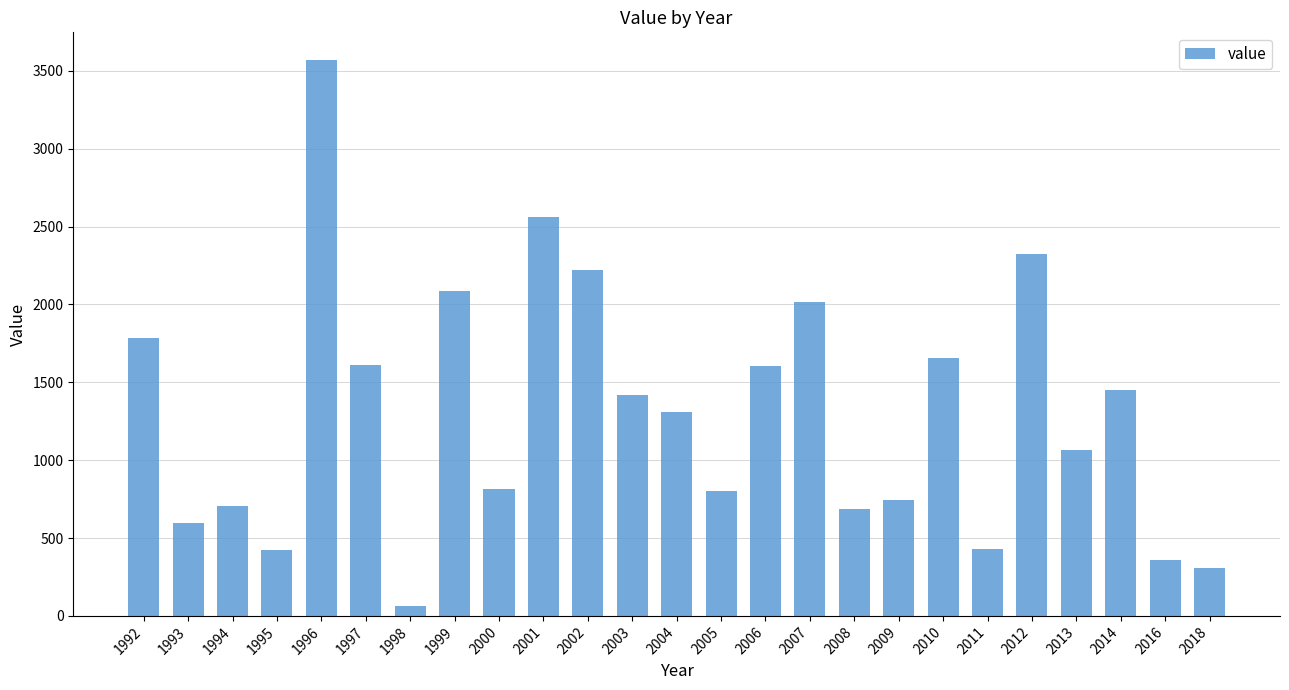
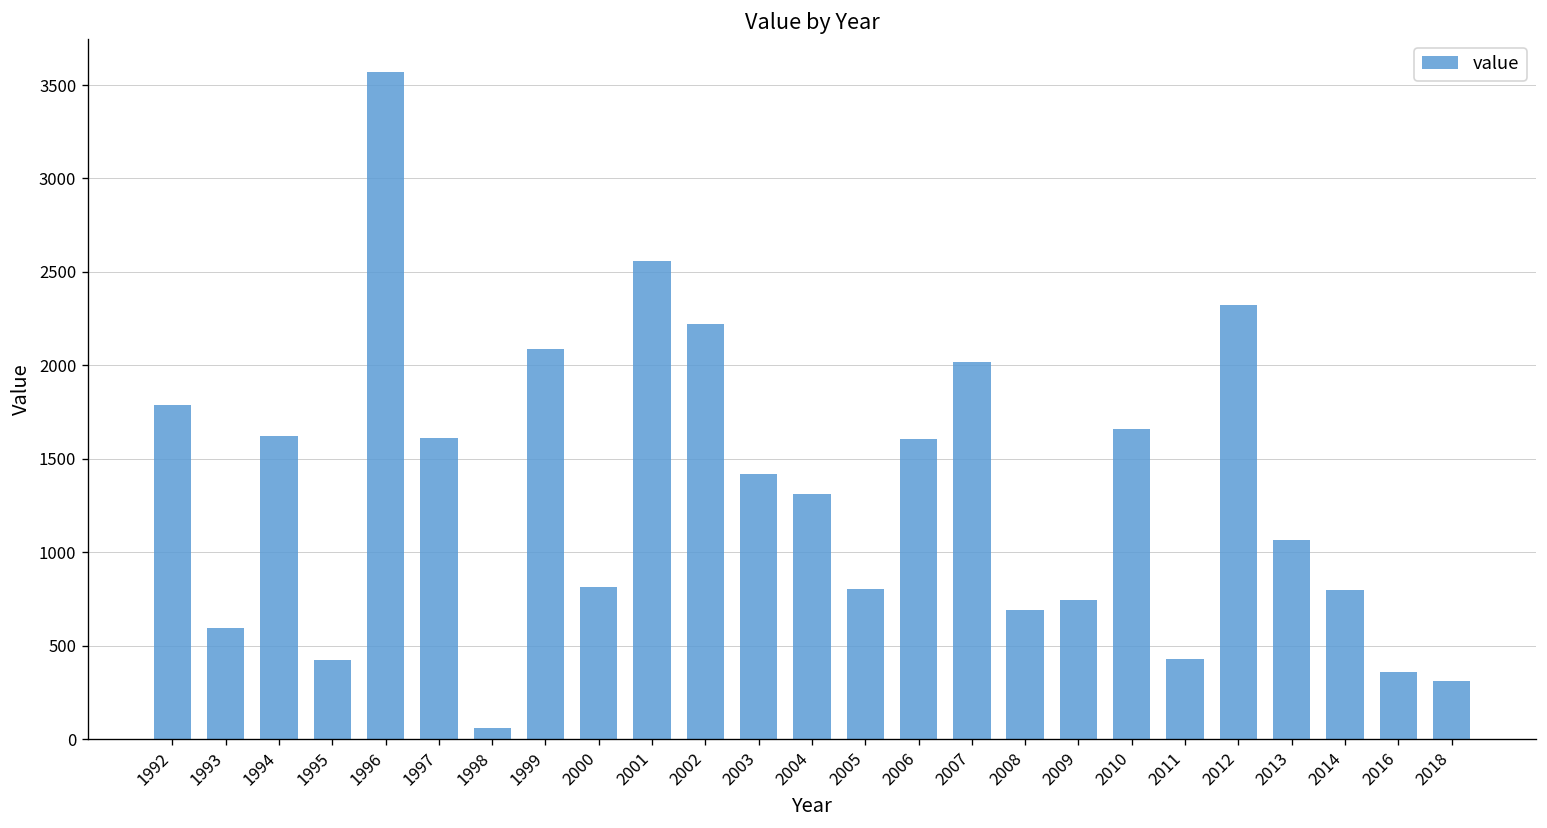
  {
    "1992": 1790,
    "1993": 590,
-   "1994": 710,
+   "1994": 1620,
    "1995": 420,
    "1996": 3570,
    "1997": 1610,
    "1998": 60,
    "1999": 2090,
    "2000": 820,
    "2001": 2560,
    "2002": 2220,
    "2003": 1420,
    "2004": 1310,
    "2005": 800,
    "2006": 1610,
    "2007": 2020,
    "2008": 690,
    "2009": 740,
    "2010": 1660,
    "2011": 430,
    "2012": 2320,
    "2013": 1060,
-   "2014": 1450,
+   "2014": 800,
    "2016": 360,
    "2018": 310
  }
